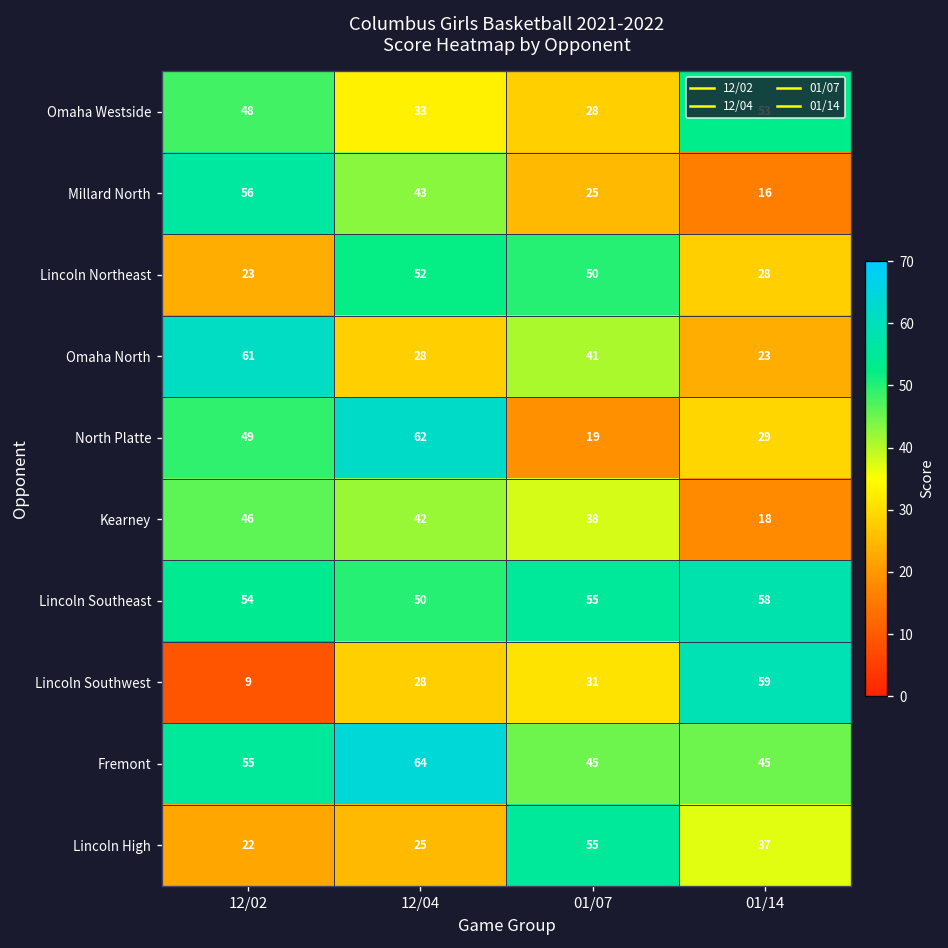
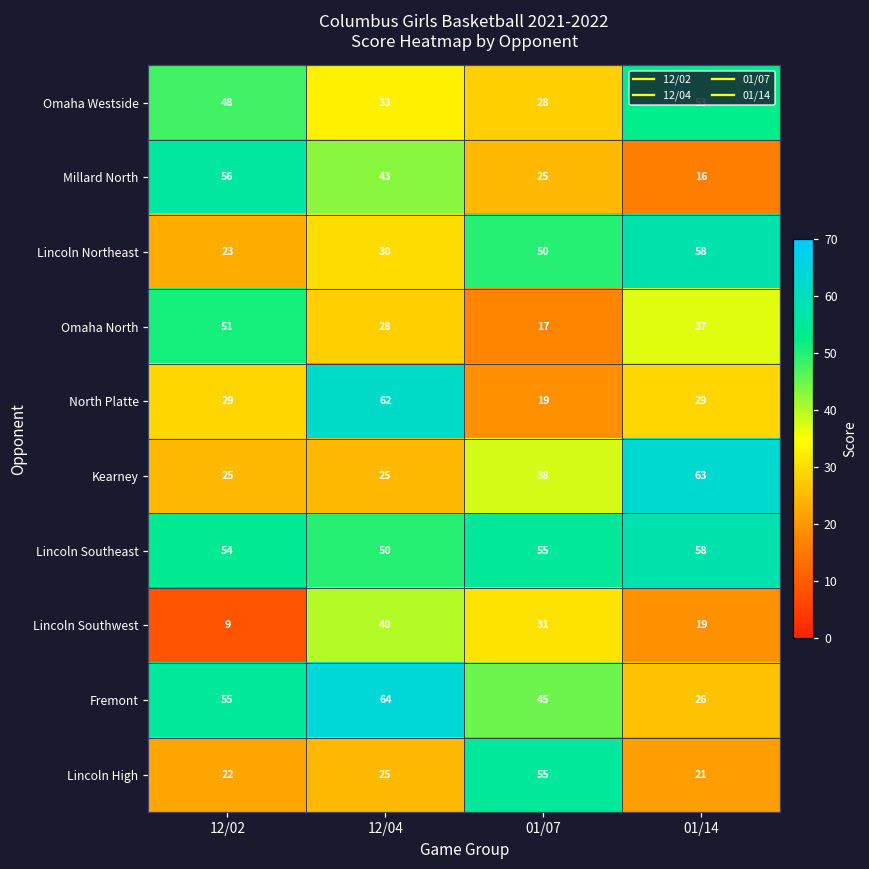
  {
    "Omaha Westside": {
      "12/02": 48,
      "12/04": 33,
      "01/07": 28
    },
    "Millard North": {
      "12/02": 56,
      "12/04": 43,
      "01/07": 25,
      "01/14": 16
    },
    "Lincoln Northeast": {
      "12/02": 23,
-     "12/04": 52,
+     "12/04": 30,
      "01/07": 50,
-     "01/14": 28
+     "01/14": 58
    },
    "Omaha North": {
-     "12/02": 61,
+     "12/02": 51,
      "12/04": 28,
-     "01/07": 41,
-     "01/14": 23
+     "01/07": 17,
+     "01/14": 37
    },
    "North Platte": {
-     "12/02": 49,
+     "12/02": 29,
      "12/04": 62,
      "01/07": 19,
      "01/14": 29
    },
    "Kearney": {
-     "12/02": 46,
-     "12/04": 42,
+     "12/02": 25,
+     "12/04": 25,
      "01/07": 38,
-     "01/14": 18
+     "01/14": 63
    },
    "Lincoln Southeast": {
      "12/02": 54,
      "12/04": 50,
      "01/07": 55,
      "01/14": 58
    },
    "Lincoln Southwest": {
      "12/02": 9,
-     "12/04": 28,
+     "12/04": 40,
      "01/07": 31,
-     "01/14": 59
+     "01/14": 19
    },
    "Fremont": {
      "12/02": 55,
      "12/04": 64,
      "01/07": 45,
-     "01/14": 45
+     "01/14": 26
    },
    "Lincoln High": {
      "12/02": 22,
      "12/04": 25,
      "01/07": 55,
-     "01/14": 37
+     "01/14": 21
    }
  }
